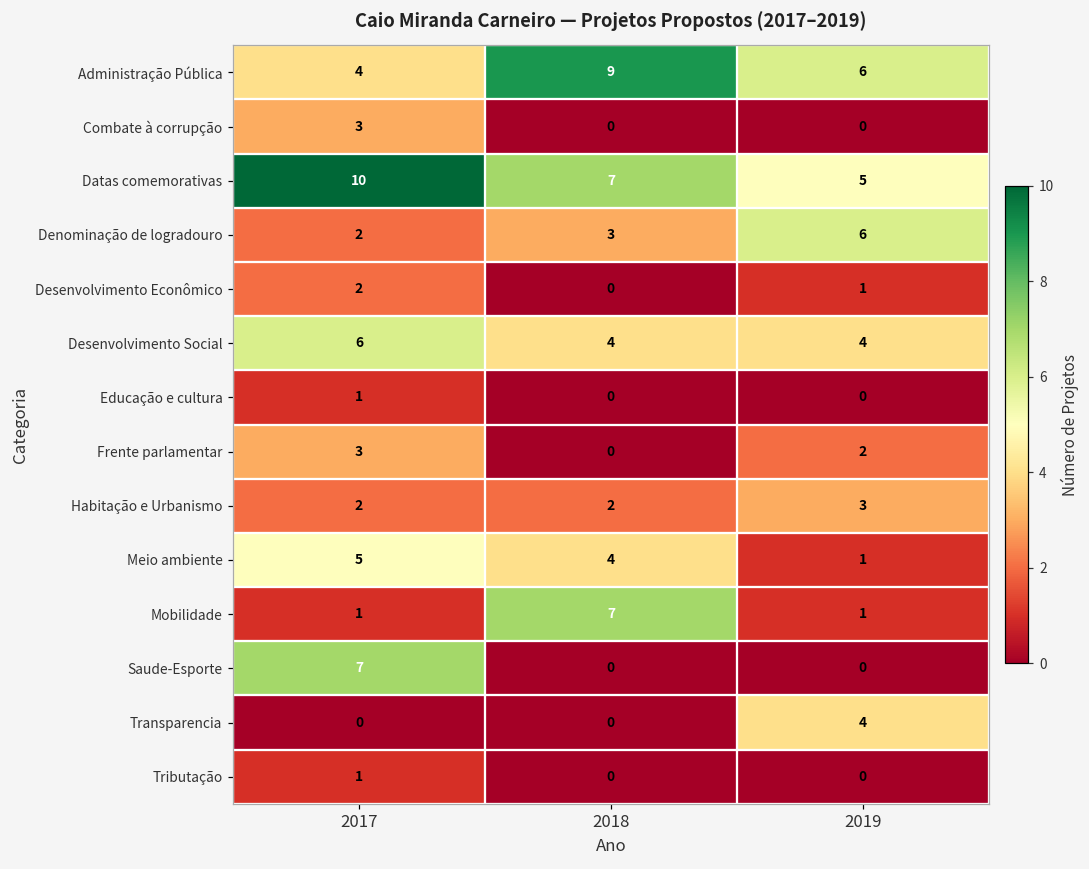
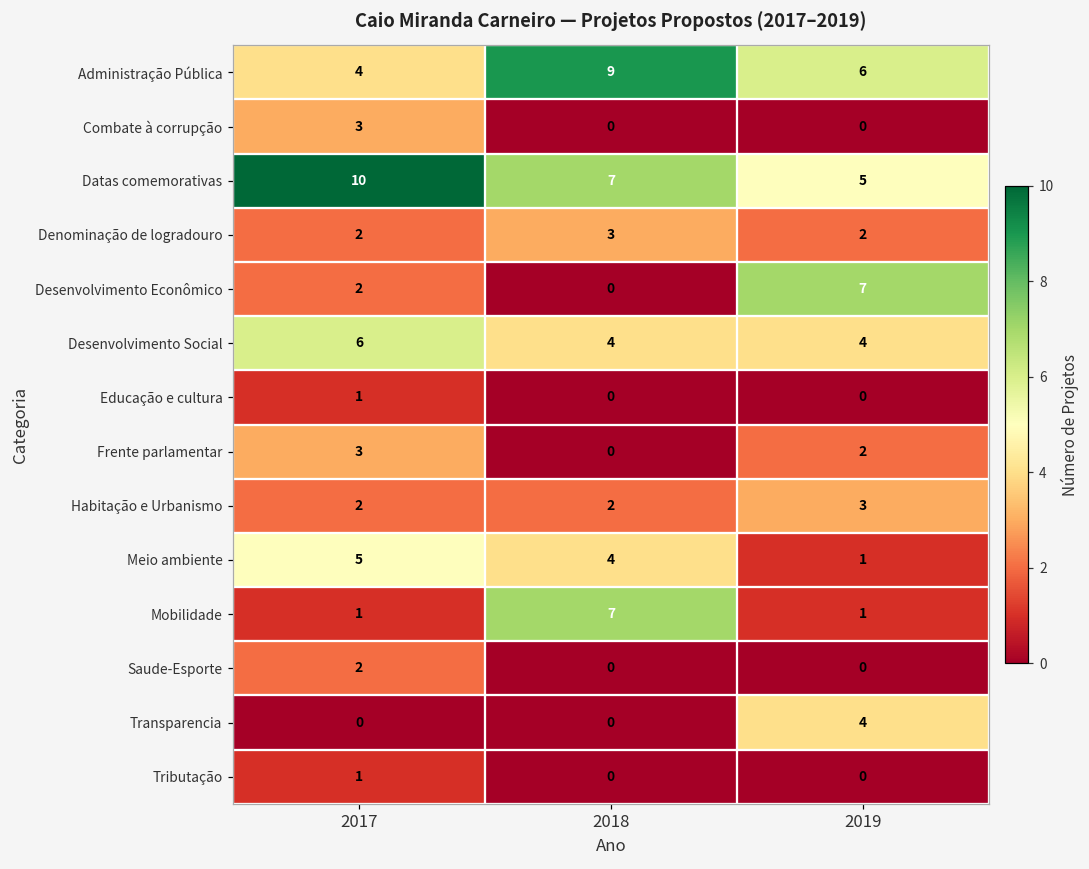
  {
    "Administração Pública": {
      "2017": 4,
      "2018": 9,
      "2019": 6
    },
    "Combate à corrupção": {
      "2017": 3,
      "2018": 0,
      "2019": 0
    },
    "Datas comemorativas": {
      "2017": 10,
      "2018": 7,
      "2019": 5
    },
    "Denominação de logradouro": {
      "2017": 2,
      "2018": 3,
-     "2019": 6
+     "2019": 2
    },
    "Desenvolvimento Econômico": {
      "2017": 2,
      "2018": 0,
-     "2019": 1
+     "2019": 7
    },
    "Desenvolvimento Social": {
      "2017": 6,
      "2018": 4,
      "2019": 4
    },
    "Educação e cultura": {
      "2017": 1,
      "2018": 0,
      "2019": 0
    },
    "Frente parlamentar": {
      "2017": 3,
      "2018": 0,
      "2019": 2
    },
    "Habitação e Urbanismo": {
      "2017": 2,
      "2018": 2,
      "2019": 3
    },
    "Meio ambiente": {
      "2017": 5,
      "2018": 4,
      "2019": 1
    },
    "Mobilidade": {
      "2017": 1,
      "2018": 7,
      "2019": 1
    },
    "Saude-Esporte": {
-     "2017": 7,
+     "2017": 2,
      "2018": 0,
      "2019": 0
    },
    "Transparencia": {
      "2017": 0,
      "2018": 0,
      "2019": 4
    },
    "Tributação": {
      "2017": 1,
      "2018": 0,
      "2019": 0
    }
  }
